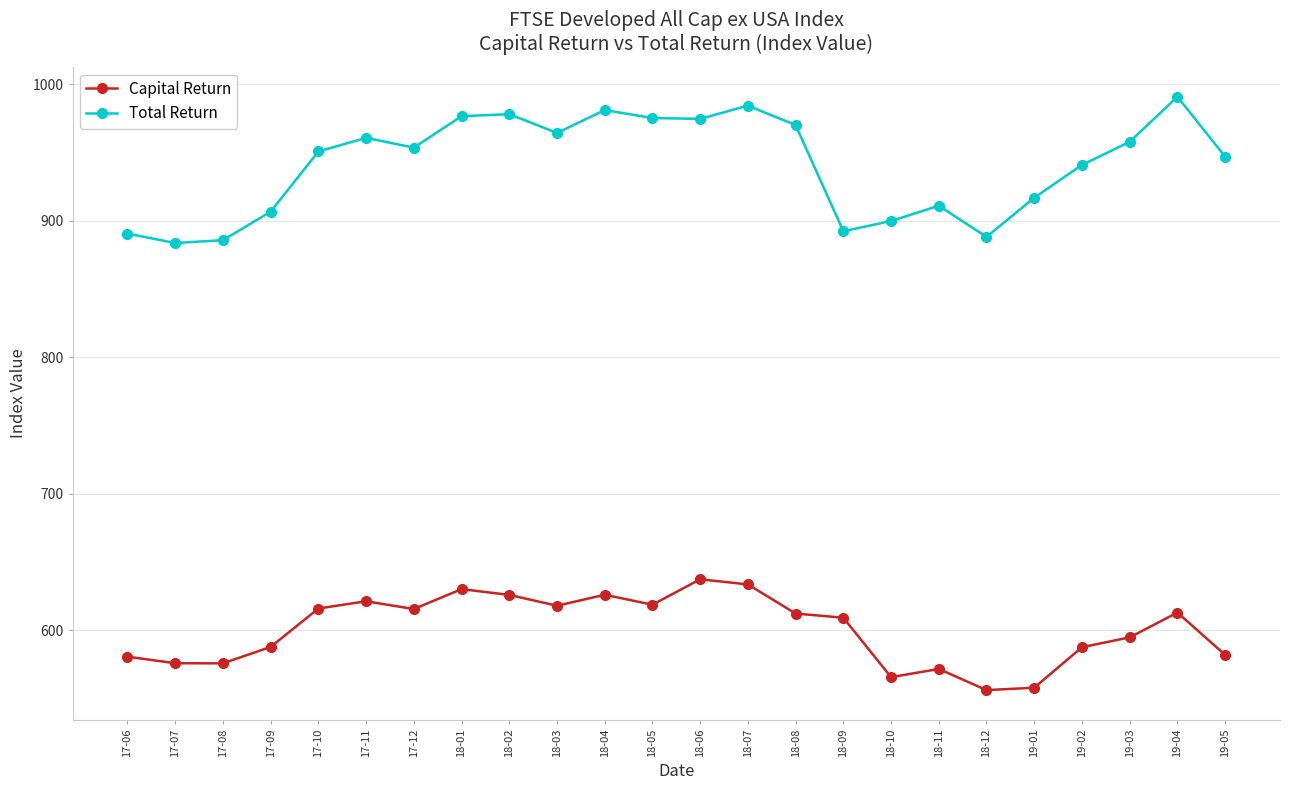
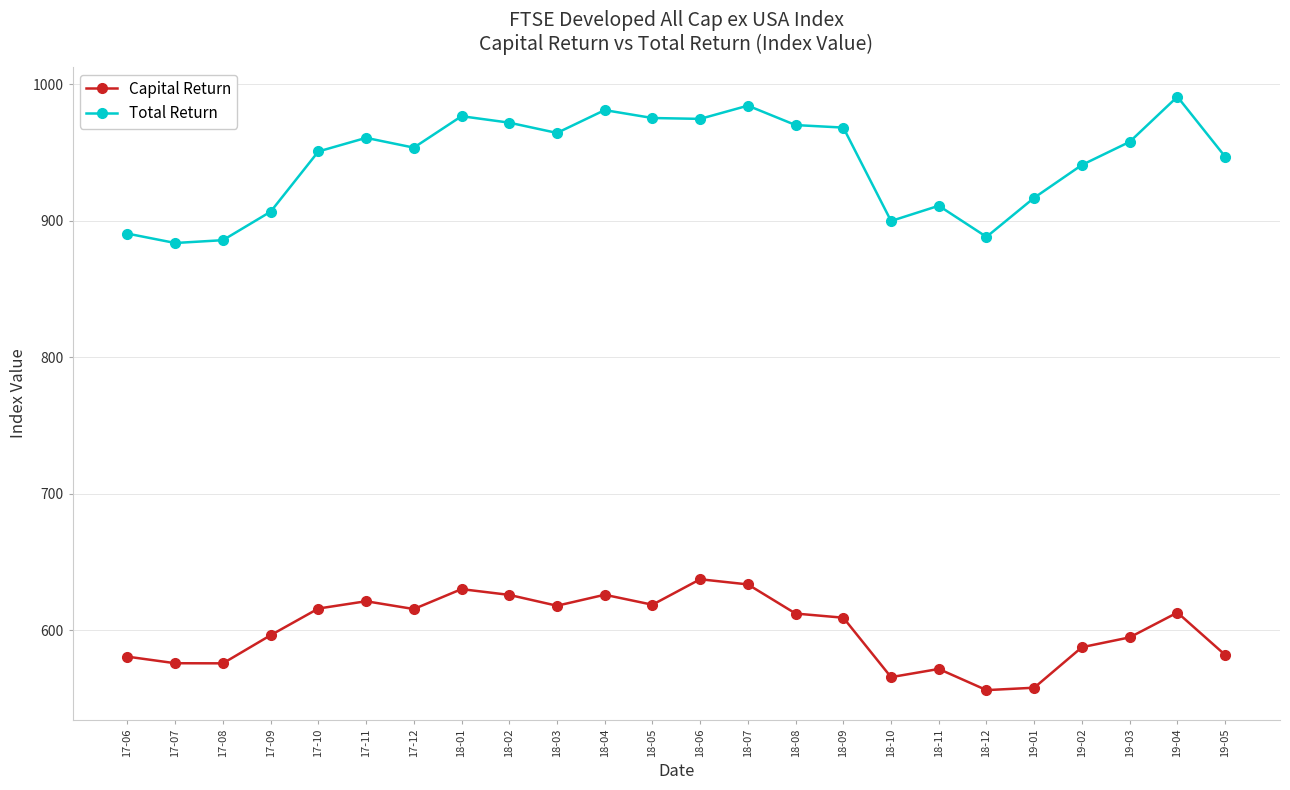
  {
    "Capital Return": {
      "17-06": 581,
      "17-07": 576,
      "17-08": 576,
-     "17-09": 588,
+     "17-09": 597,
      "17-10": 616,
      "17-11": 621,
      "17-12": 616,
      "18-01": 630,
      "18-02": 626,
      "18-03": 618,
      "18-04": 626,
      "18-05": 619,
      "18-06": 637,
      "18-07": 634,
      "18-08": 612,
      "18-09": 609,
      "18-10": 566,
      "18-11": 572,
      "18-12": 556,
      "19-01": 558,
      "19-02": 588,
      "19-03": 595,
      "19-04": 613,
      "19-05": 582
    },
    "Total Return": {
      "17-06": 891,
      "17-07": 884,
      "17-08": 886,
      "17-09": 907,
      "17-10": 951,
      "17-11": 961,
      "17-12": 953,
      "18-01": 977,
-     "18-02": 978,
+     "18-02": 972,
      "18-03": 964,
      "18-04": 981,
      "18-05": 975,
      "18-06": 975,
      "18-07": 984,
      "18-08": 970,
-     "18-09": 892,
+     "18-09": 968,
      "18-10": 900,
      "18-11": 911,
      "18-12": 888,
      "19-01": 917,
      "19-02": 941,
      "19-03": 958,
      "19-04": 991,
      "19-05": 947
    }
  }
